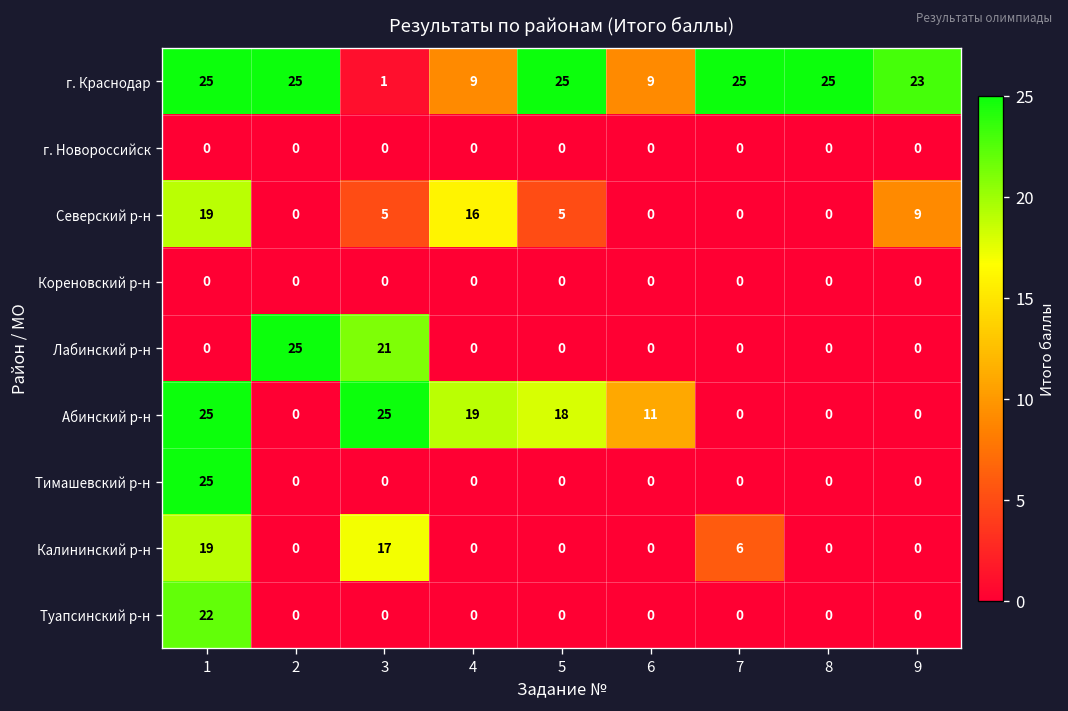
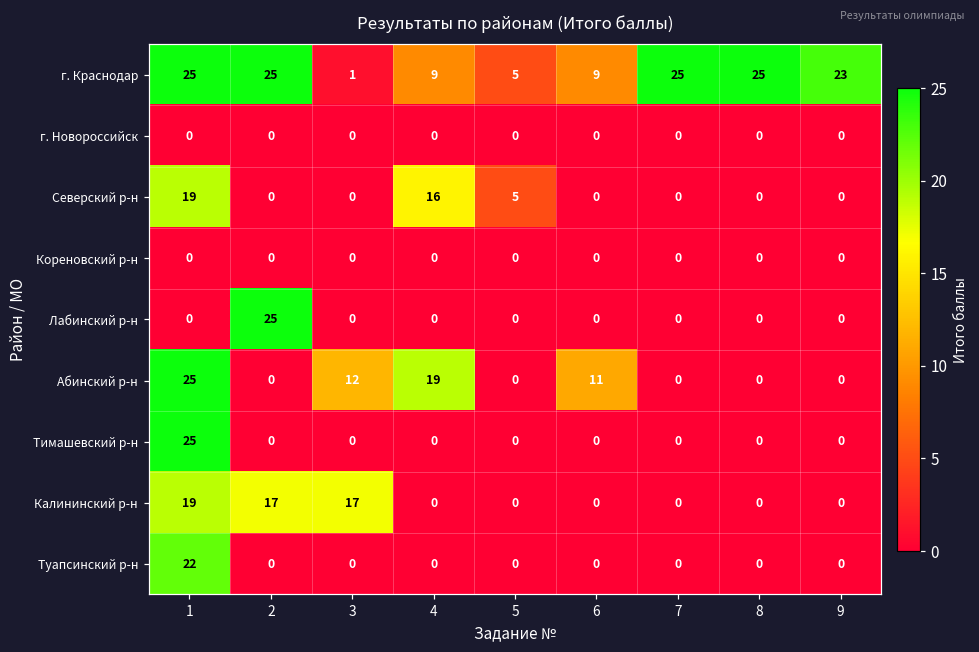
  {
    "г. Краснодар": {
      "1": 25,
      "2": 25,
      "3": 1,
      "4": 9,
-     "5": 25,
+     "5": 5,
      "6": 9,
      "7": 25,
      "8": 25,
      "9": 23
    },
    "г. Новороссийск": {
      "1": 0,
      "2": 0,
      "3": 0,
      "4": 0,
      "5": 0,
      "6": 0,
      "7": 0,
      "8": 0,
      "9": 0
    },
    "Северский р-н": {
      "1": 19,
      "2": 0,
-     "3": 5,
+     "3": 0,
      "4": 16,
      "5": 5,
      "6": 0,
      "7": 0,
      "8": 0,
-     "9": 9
+     "9": 0
    },
    "Кореновский р-н": {
      "1": 0,
      "2": 0,
      "3": 0,
      "4": 0,
      "5": 0,
      "6": 0,
      "7": 0,
      "8": 0,
      "9": 0
    },
    "Лабинский р-н": {
      "1": 0,
      "2": 25,
-     "3": 21,
+     "3": 0,
      "4": 0,
      "5": 0,
      "6": 0,
      "7": 0,
      "8": 0,
      "9": 0
    },
    "Абинский р-н": {
      "1": 25,
      "2": 0,
-     "3": 25,
+     "3": 12,
      "4": 19,
-     "5": 18,
+     "5": 0,
      "6": 11,
      "7": 0,
      "8": 0,
      "9": 0
    },
    "Тимашевский р-н": {
      "1": 25,
      "2": 0,
      "3": 0,
      "4": 0,
      "5": 0,
      "6": 0,
      "7": 0,
      "8": 0,
      "9": 0
    },
    "Калининский р-н": {
      "1": 19,
-     "2": 0,
+     "2": 17,
      "3": 17,
      "4": 0,
      "5": 0,
      "6": 0,
-     "7": 6,
+     "7": 0,
      "8": 0,
      "9": 0
    },
    "Туапсинский р-н": {
      "1": 22,
      "2": 0,
      "3": 0,
      "4": 0,
      "5": 0,
      "6": 0,
      "7": 0,
      "8": 0,
      "9": 0
    }
  }
